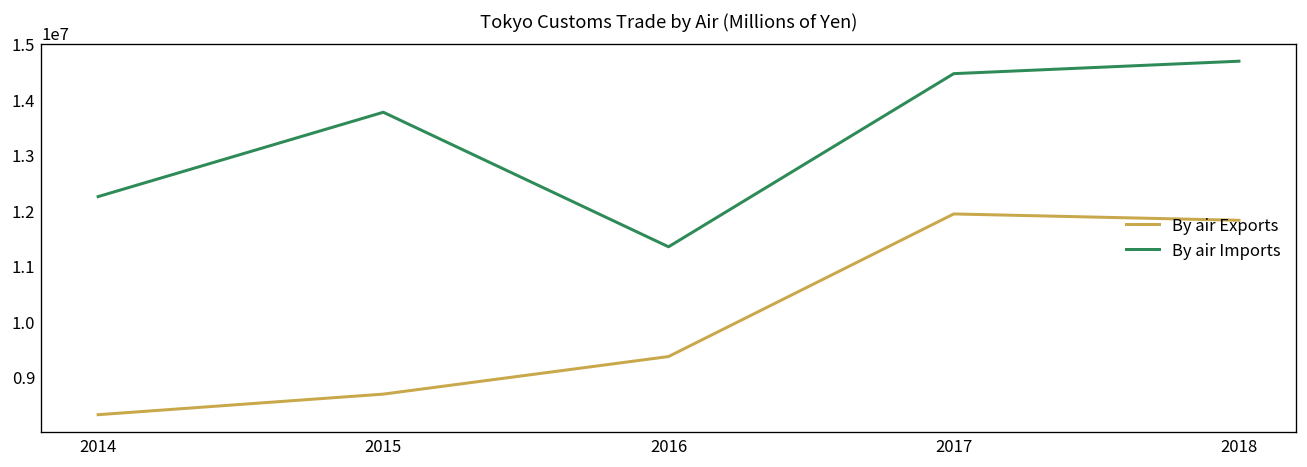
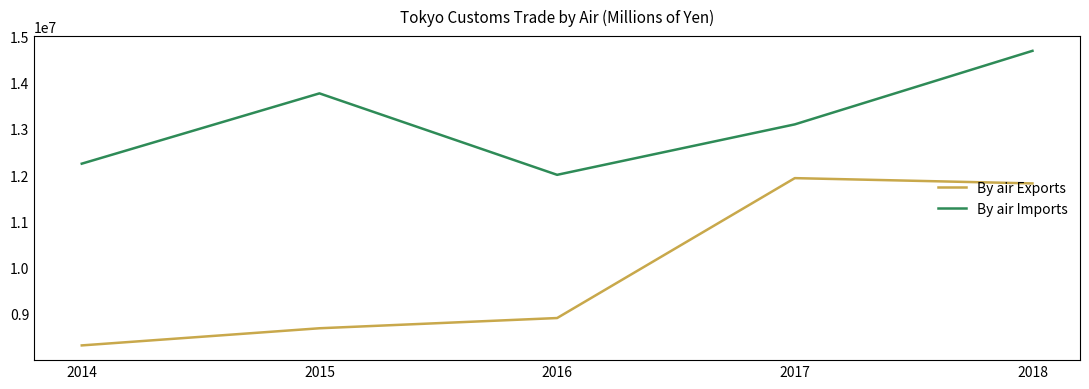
  {
    "By air Exports": {
      "2014": 8300000,
      "2015": 8700000,
-     "2016": 9400000,
+     "2016": 8900000,
      "2017": 11900000,
      "2018": 11800000
    },
    "By air Imports": {
      "2014": 12200000,
      "2015": 13800000,
-     "2016": 11300000,
-     "2017": 14500000,
+     "2016": 12000000,
+     "2017": 13100000,
      "2018": 14700000
    }
  }
